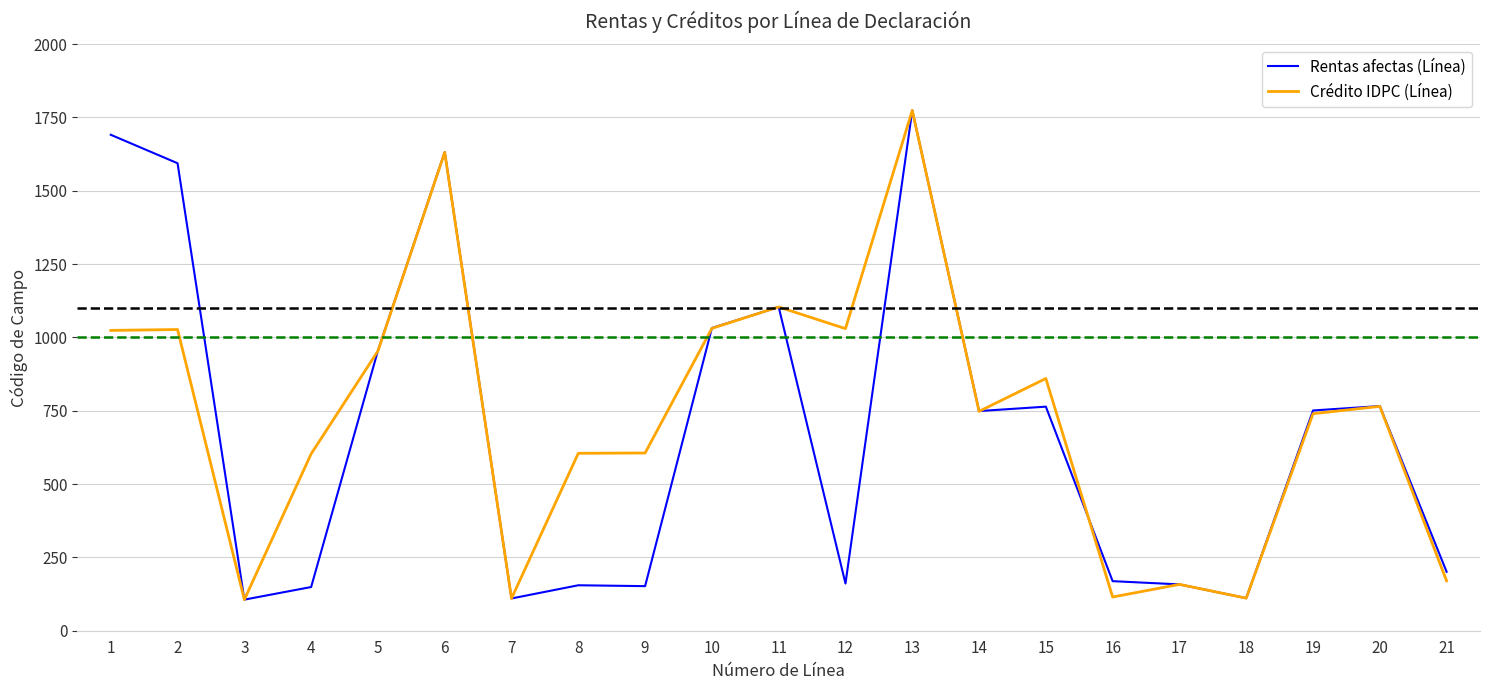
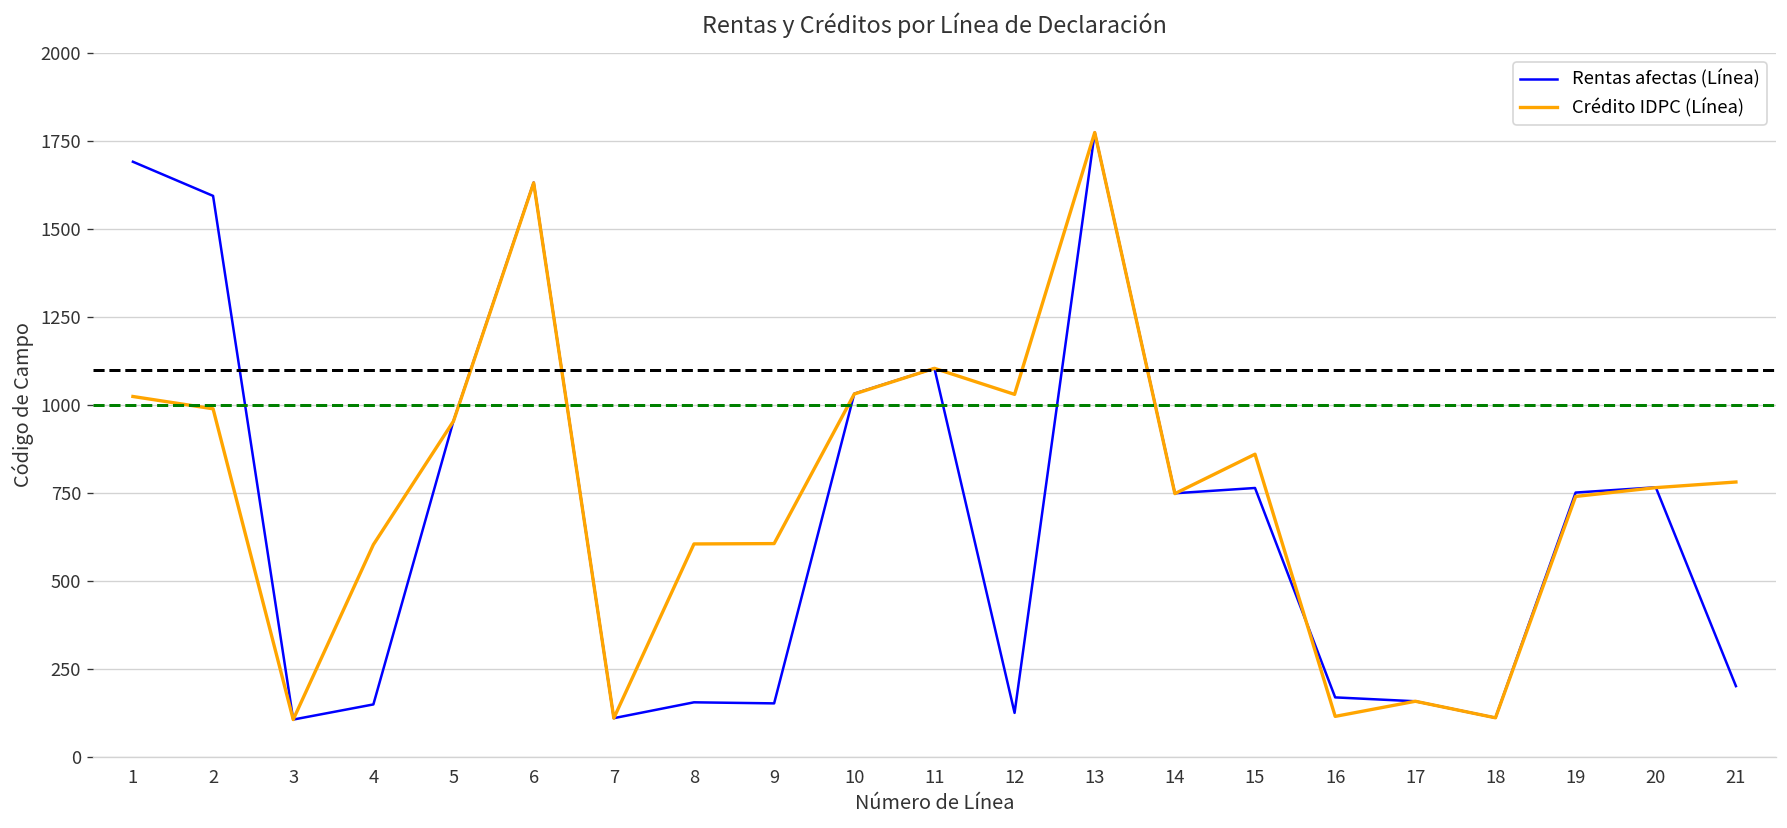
  {
    "Rentas afectas (Línea)": {
      "1": 1690,
      "2": 1590,
      "4": 150,
      "8": 160,
      "9": 150,
-     "12": 160,
+     "12": 130,
      "15": 760,
      "16": 170,
      "19": 750,
      "21": 200
    },
    "Crédito IDPC (Línea)": {
      "1": 1020,
-     "2": 1030,
+     "2": 990,
      "4": 600,
      "8": 610,
      "9": 610,
      "12": 1030,
      "15": 860,
      "16": 120,
      "19": 740,
-     "21": 170
+     "21": 780
    }
  }
